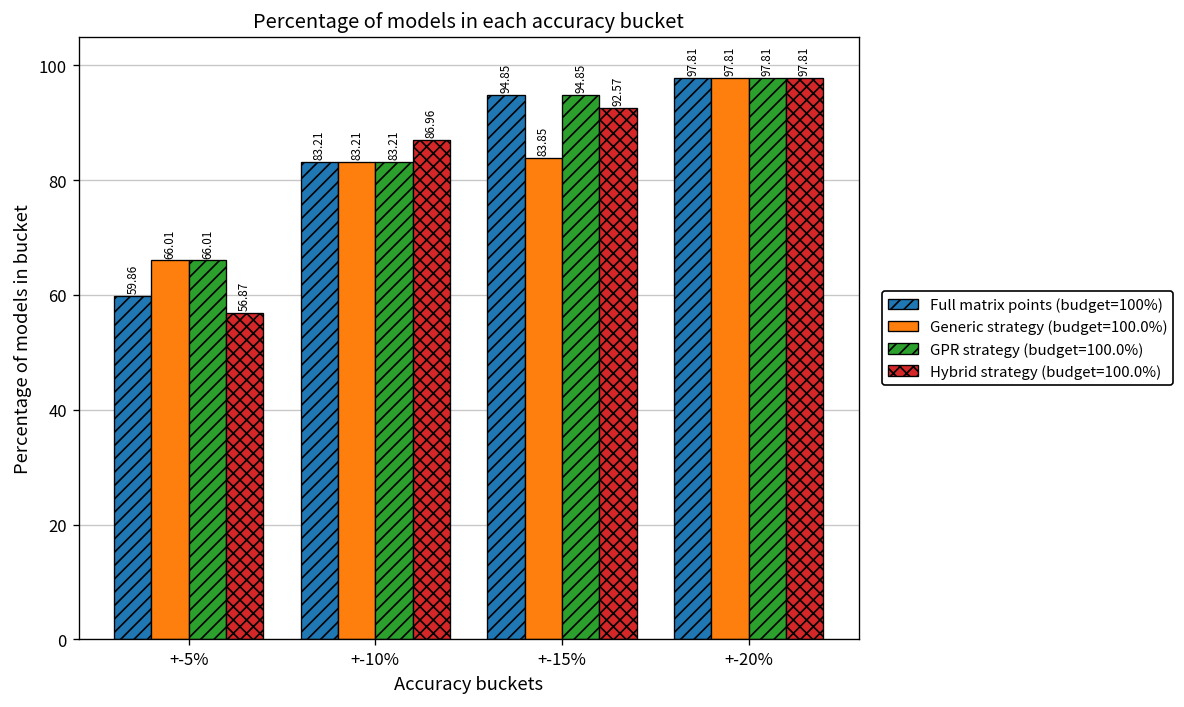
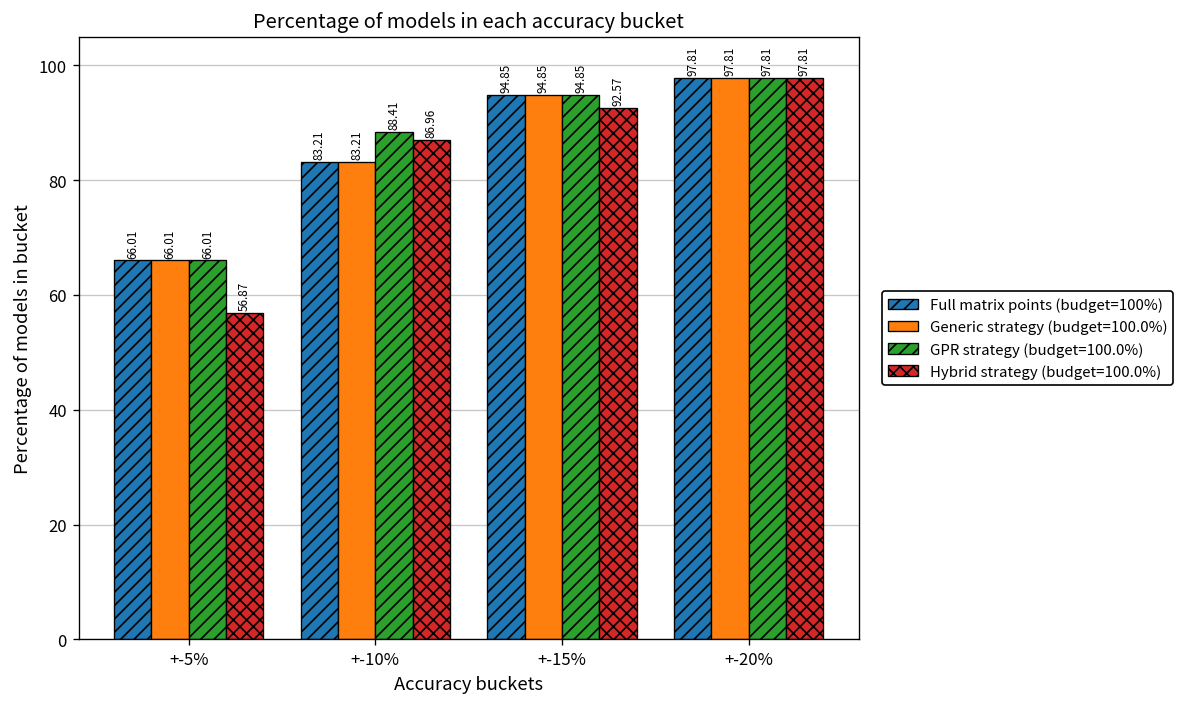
  {
    "Full matrix points (budget=100%)": {
-     "+-5%": 59.86,
+     "+-5%": 66.01,
      "+-10%": 83.21,
      "+-15%": 94.85,
      "+-20%": 97.81
    },
    "Generic strategy (budget=100.0%)": {
      "+-5%": 66.01,
      "+-10%": 83.21,
-     "+-15%": 83.85,
+     "+-15%": 94.85,
      "+-20%": 97.81
    },
    "GPR strategy (budget=100.0%)": {
      "+-5%": 66.01,
-     "+-10%": 83.21,
+     "+-10%": 88.41,
      "+-15%": 94.85,
      "+-20%": 97.81
    },
    "Hybrid strategy (budget=100.0%)": {
      "+-5%": 56.87,
      "+-10%": 86.96,
      "+-15%": 92.57,
      "+-20%": 97.81
    }
  }
